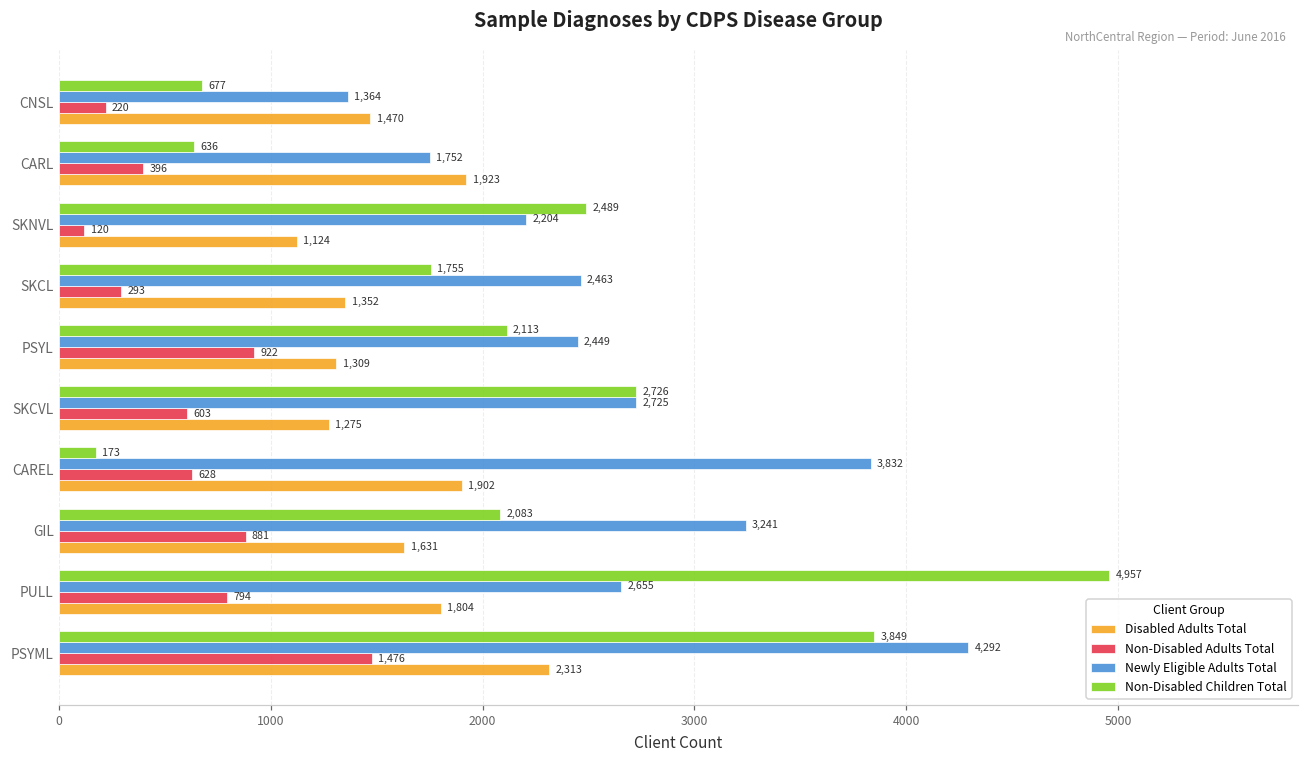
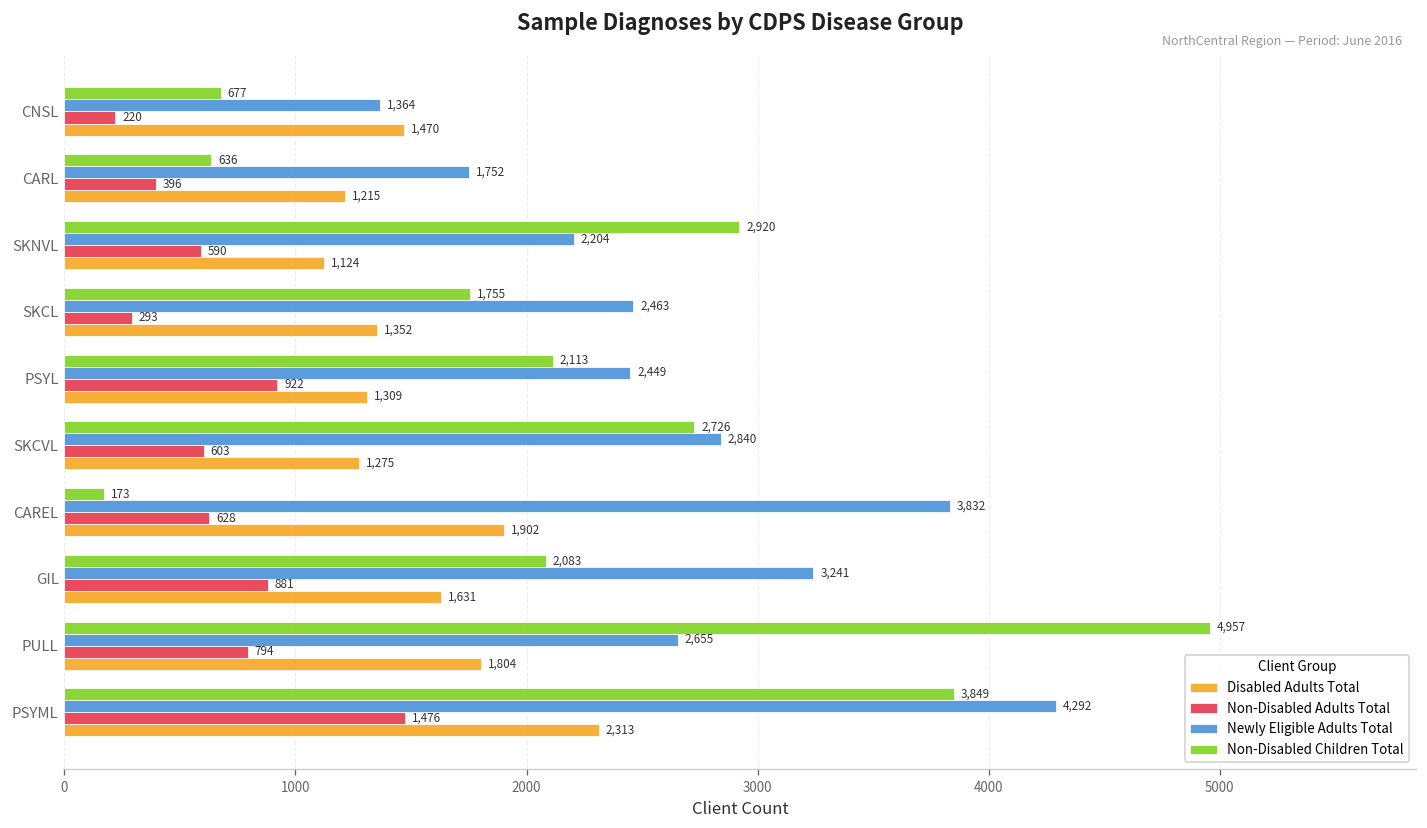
  {
    "Disabled Adults Total": {
      "CNSL": "1,470",
-     "CARL": "1,923",
+     "CARL": "1,215",
      "SKNVL": "1,124",
      "SKCL": "1,352",
      "PSYL": "1,309",
      "SKCVL": "1,275",
      "CAREL": "1,902",
      "GIL": "1,631",
      "PULL": "1,804",
      "PSYML": "2,313"
    },
    "Non-Disabled Adults Total": {
      "CNSL": "220",
      "CARL": "396",
-     "SKNVL": "120",
+     "SKNVL": "590",
      "SKCL": "293",
      "PSYL": "922",
      "SKCVL": "603",
      "CAREL": "628",
      "GIL": "881",
      "PULL": "794",
      "PSYML": "1,476"
    },
    "Newly Eligible Adults Total": {
      "CNSL": "1,364",
      "CARL": "1,752",
      "SKNVL": "2,204",
      "SKCL": "2,463",
      "PSYL": "2,449",
-     "SKCVL": "2,725",
+     "SKCVL": "2,840",
      "CAREL": "3,832",
      "GIL": "3,241",
      "PULL": "2,655",
      "PSYML": "4,292"
    },
    "Non-Disabled Children Total": {
      "CNSL": "677",
      "CARL": "636",
-     "SKNVL": "2,489",
+     "SKNVL": "2,920",
      "SKCL": "1,755",
      "PSYL": "2,113",
      "SKCVL": "2,726",
      "CAREL": "173",
      "GIL": "2,083",
      "PULL": "4,957",
      "PSYML": "3,849"
    }
  }
